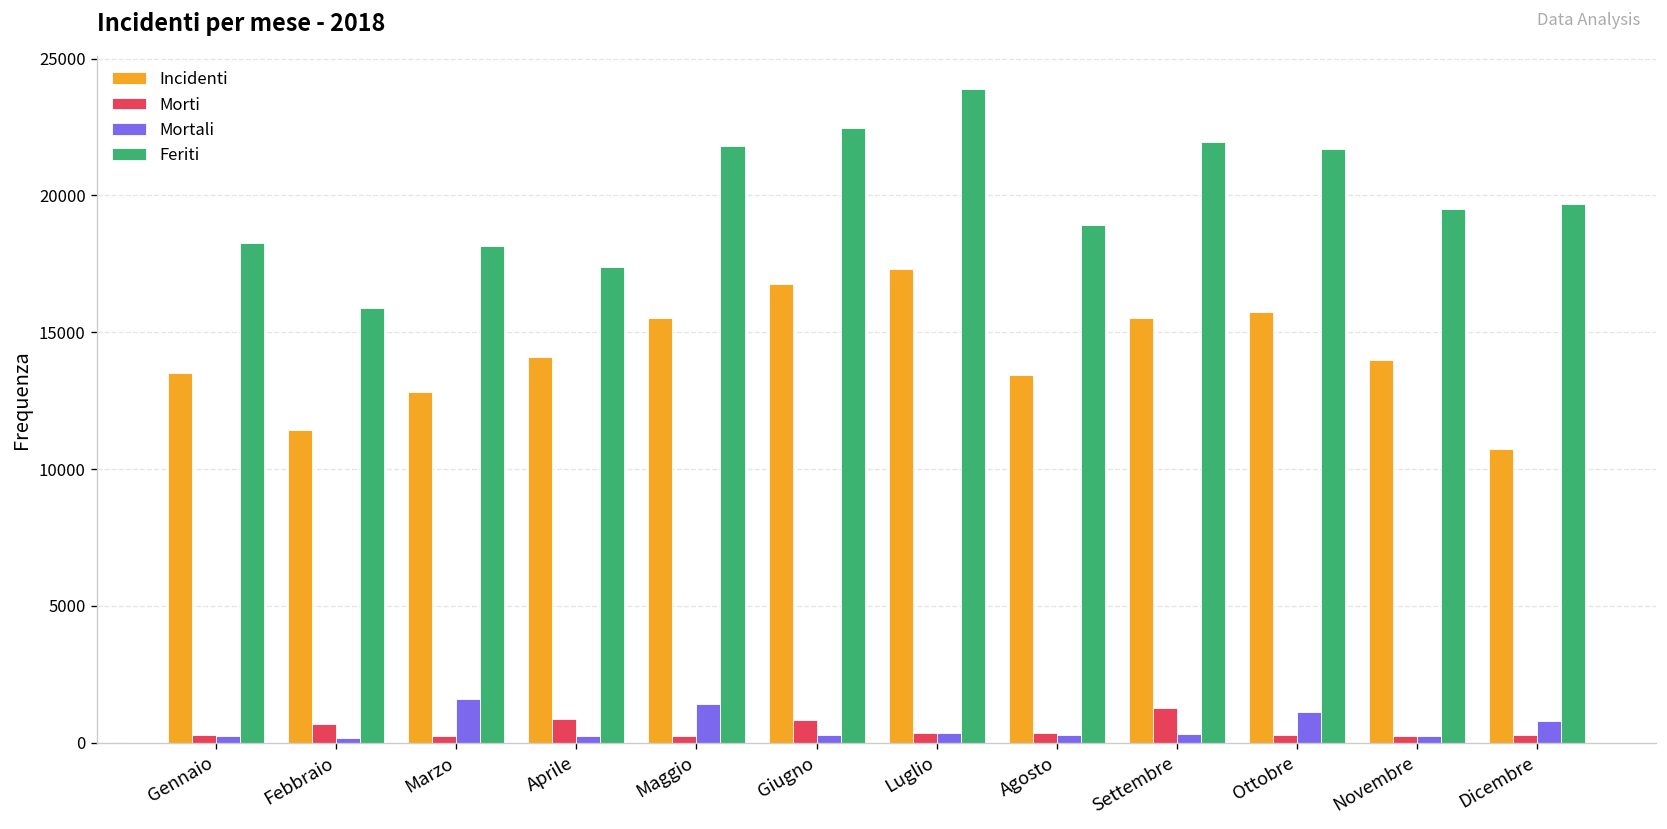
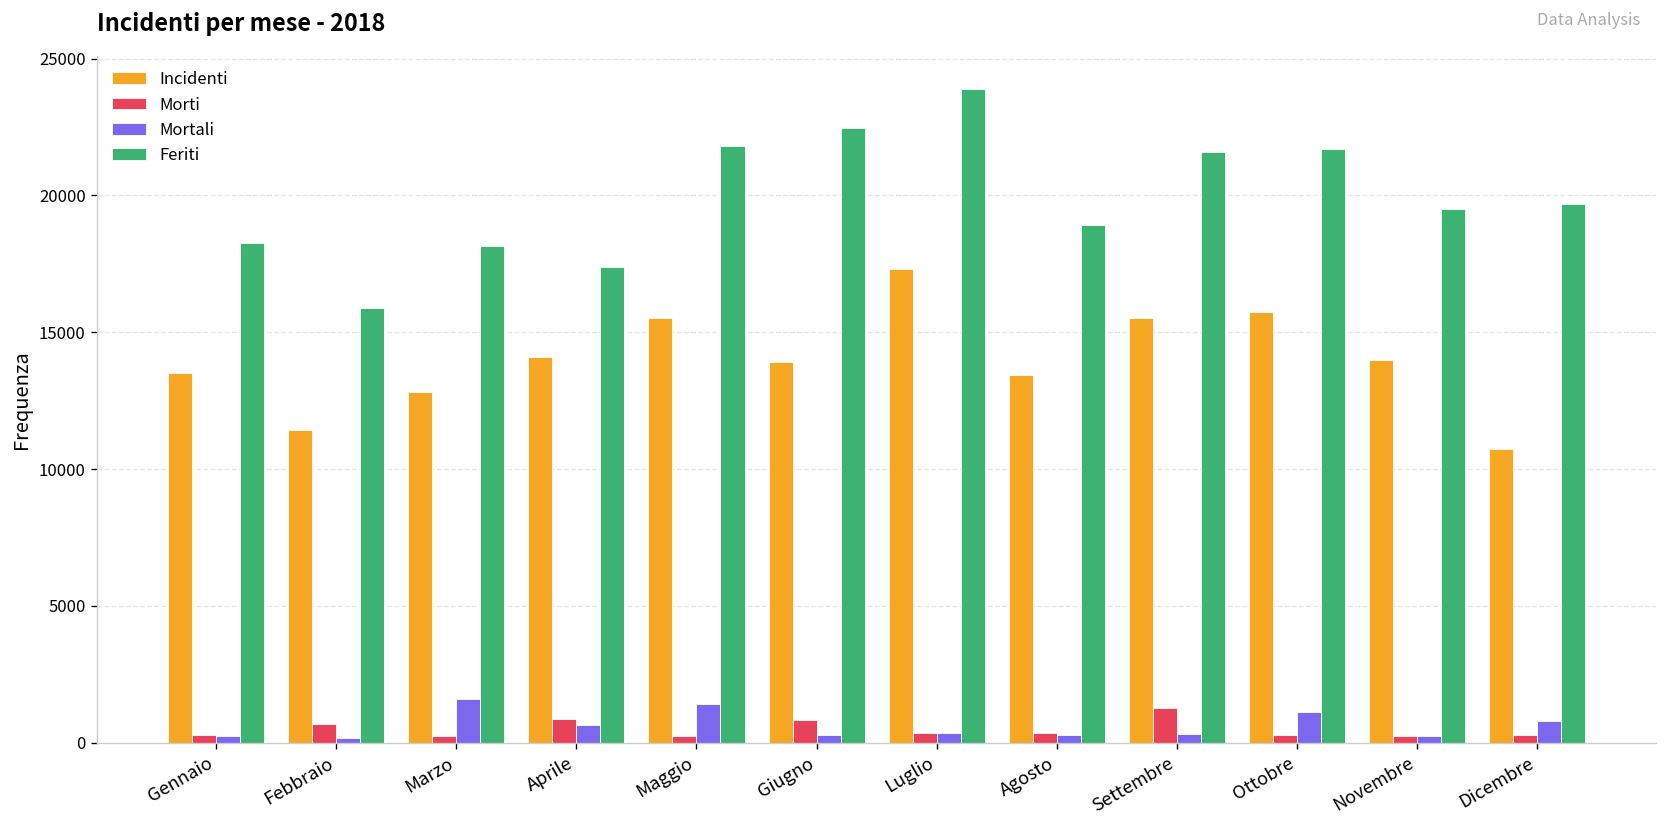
  {
    "Incidenti": {
      "Gennaio": 13500,
      "Febbraio": 11400,
      "Marzo": 12800,
      "Aprile": 14100,
      "Maggio": 15500,
-     "Giugno": 16800,
+     "Giugno": 13900,
      "Luglio": 17300,
      "Agosto": 13400,
      "Settembre": 15500,
      "Ottobre": 15800,
      "Novembre": 14000,
      "Dicembre": 10700
    },
    "Morti": {
      "Gennaio": 300,
      "Febbraio": 700,
      "Marzo": 200,
      "Aprile": 900,
      "Maggio": 200,
      "Giugno": 800,
      "Luglio": 400,
      "Agosto": 400,
      "Settembre": 1300,
      "Ottobre": 300,
      "Novembre": 300,
      "Dicembre": 300
    },
    "Mortali": {
      "Gennaio": 300,
      "Febbraio": 200,
      "Marzo": 1600,
-     "Aprile": 200,
+     "Aprile": 700,
      "Maggio": 1400,
      "Giugno": 300,
      "Luglio": 300,
      "Agosto": 300,
      "Settembre": 300,
      "Ottobre": 1100,
      "Novembre": 200,
      "Dicembre": 800
    },
    "Feriti": {
      "Gennaio": 18200,
      "Febbraio": 15900,
      "Marzo": 18100,
      "Aprile": 17400,
      "Maggio": 21800,
      "Giugno": 22400,
      "Luglio": 23900,
      "Agosto": 18900,
-     "Settembre": 22000,
+     "Settembre": 21600,
      "Ottobre": 21700,
      "Novembre": 19500,
      "Dicembre": 19700
    }
  }
